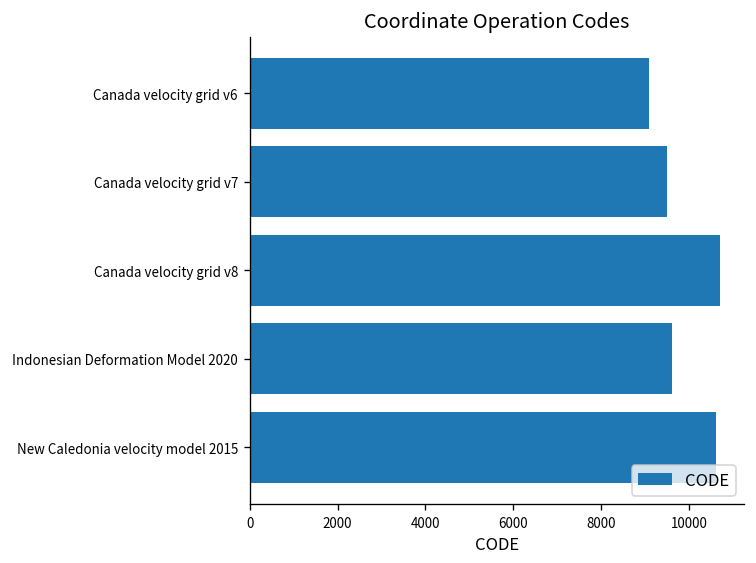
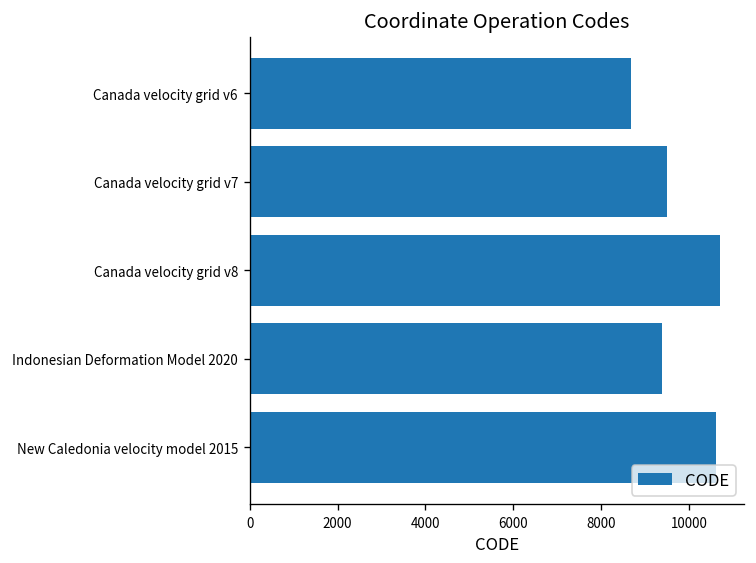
  {
-   "Canada velocity grid v6": 9100,
+   "Canada velocity grid v6": 8700,
    "Canada velocity grid v7": 9500,
    "Canada velocity grid v8": 10700,
-   "Indonesian Deformation Model 2020": 9600,
+   "Indonesian Deformation Model 2020": 9400,
    "New Caledonia velocity model 2015": 10600
  }
